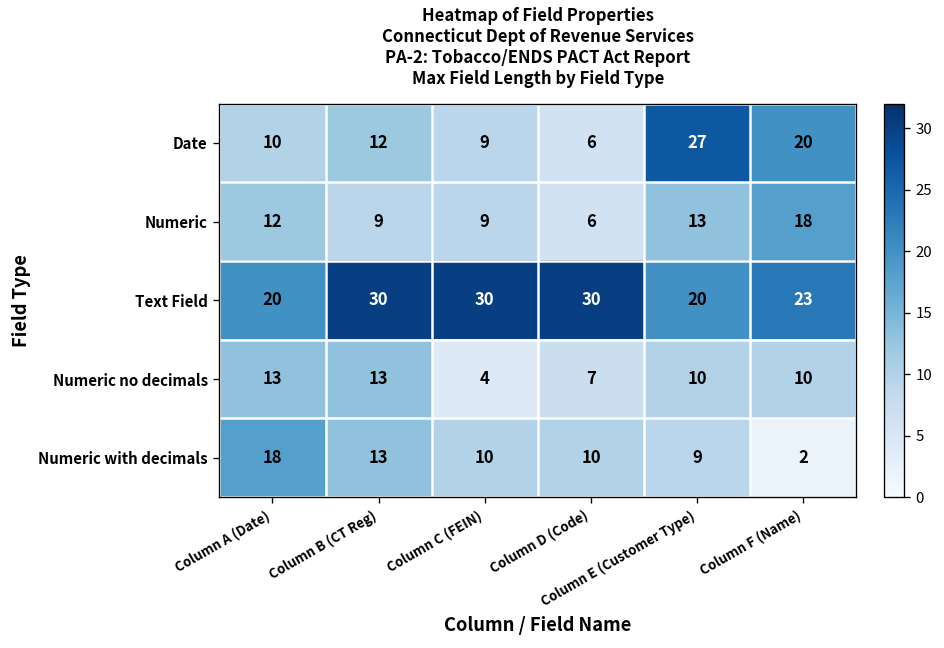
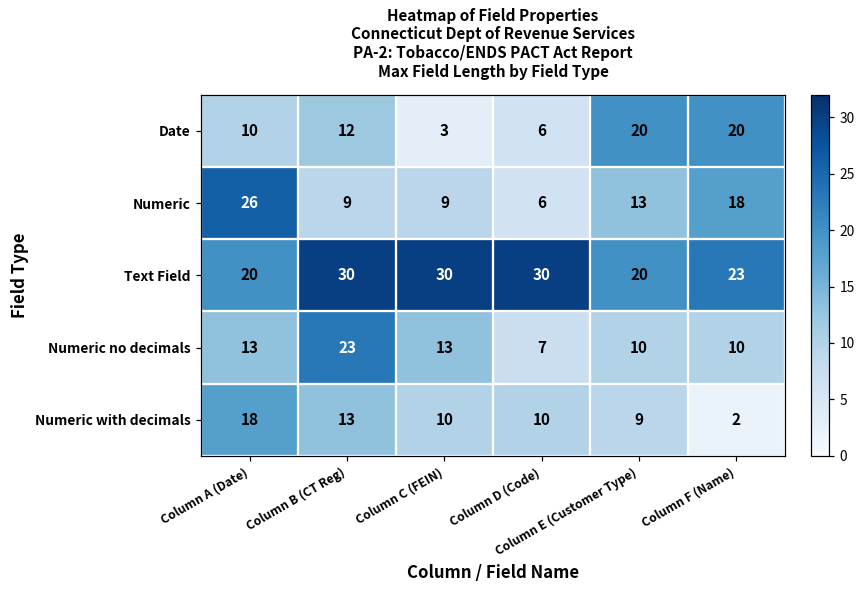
  {
    "Date": {
      "Column A (Date)": 10,
      "Column B (CT Reg)": 12,
-     "Column C (FEIN)": 9,
+     "Column C (FEIN)": 3,
      "Column D (Code)": 6,
-     "Column E (Customer Type)": 27,
+     "Column E (Customer Type)": 20,
      "Column F (Name)": 20
    },
    "Numeric": {
-     "Column A (Date)": 12,
+     "Column A (Date)": 26,
      "Column B (CT Reg)": 9,
      "Column C (FEIN)": 9,
      "Column D (Code)": 6,
      "Column E (Customer Type)": 13,
      "Column F (Name)": 18
    },
    "Text Field": {
      "Column A (Date)": 20,
      "Column B (CT Reg)": 30,
      "Column C (FEIN)": 30,
      "Column D (Code)": 30,
      "Column E (Customer Type)": 20,
      "Column F (Name)": 23
    },
    "Numeric no decimals": {
      "Column A (Date)": 13,
-     "Column B (CT Reg)": 13,
-     "Column C (FEIN)": 4,
+     "Column B (CT Reg)": 23,
+     "Column C (FEIN)": 13,
      "Column D (Code)": 7,
      "Column E (Customer Type)": 10,
      "Column F (Name)": 10
    },
    "Numeric with decimals": {
      "Column A (Date)": 18,
      "Column B (CT Reg)": 13,
      "Column C (FEIN)": 10,
      "Column D (Code)": 10,
      "Column E (Customer Type)": 9,
      "Column F (Name)": 2
    }
  }
